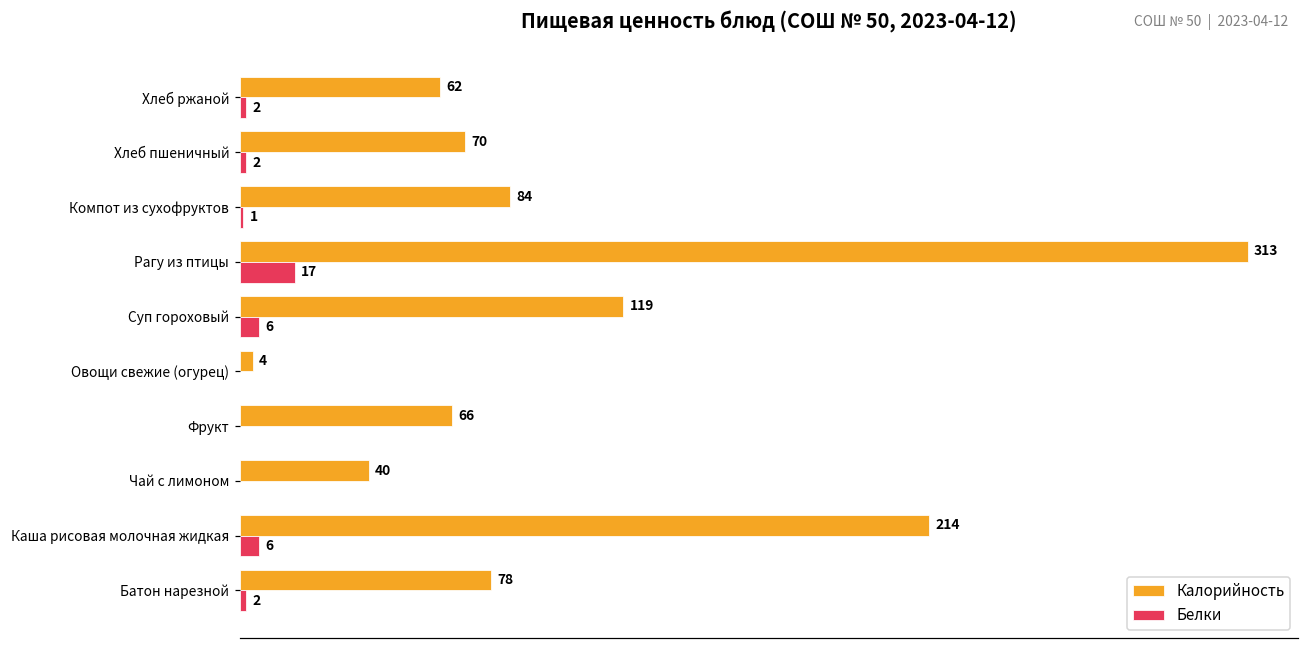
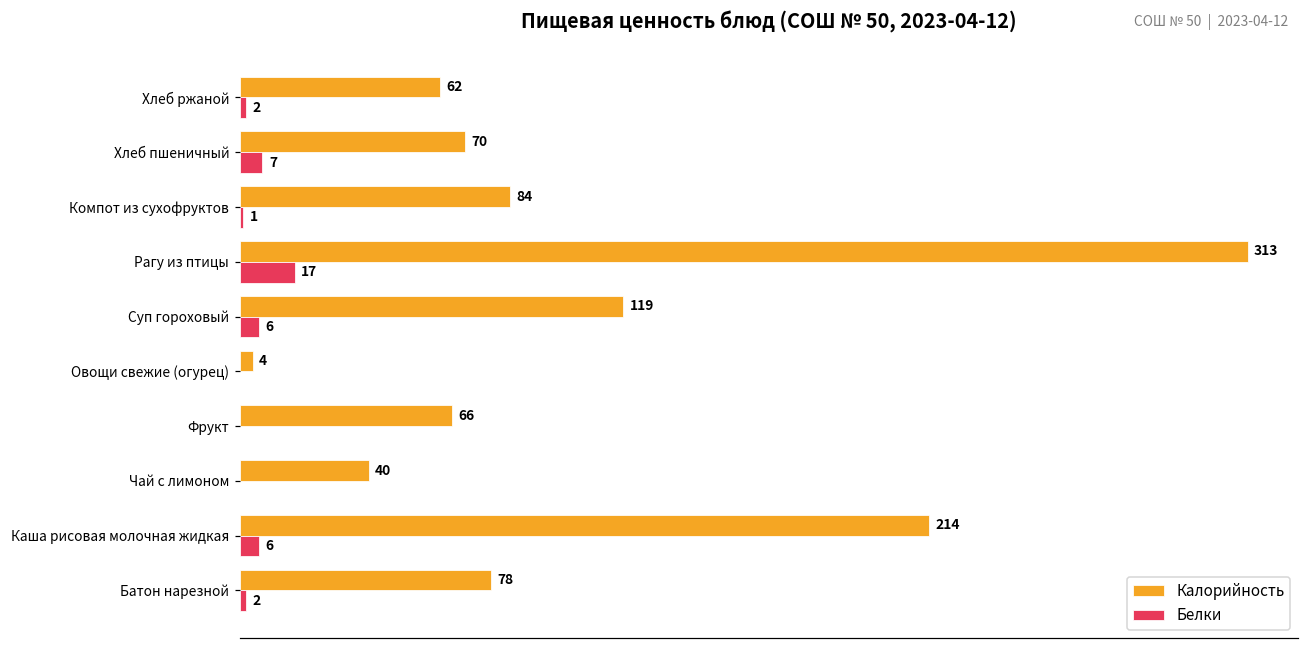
  {
    "Калорийность": {
      "Хлеб ржаной": 62,
      "Хлеб пшеничный": 70,
      "Компот из сухофруктов": 84,
      "Рагу из птицы": 313,
      "Суп гороховый": 119,
      "Овощи свежие (огурец)": 4,
      "Фрукт": 66,
      "Чай с лимоном": 40,
      "Каша рисовая молочная жидкая": 214,
      "Батон нарезной": 78
    },
    "Белки": {
      "Хлеб ржаной": 2,
-     "Хлеб пшеничный": 2,
+     "Хлеб пшеничный": 7,
      "Компот из сухофруктов": 1,
      "Рагу из птицы": 17,
      "Суп гороховый": 6,
      "Каша рисовая молочная жидкая": 6,
      "Батон нарезной": 2
    }
  }
